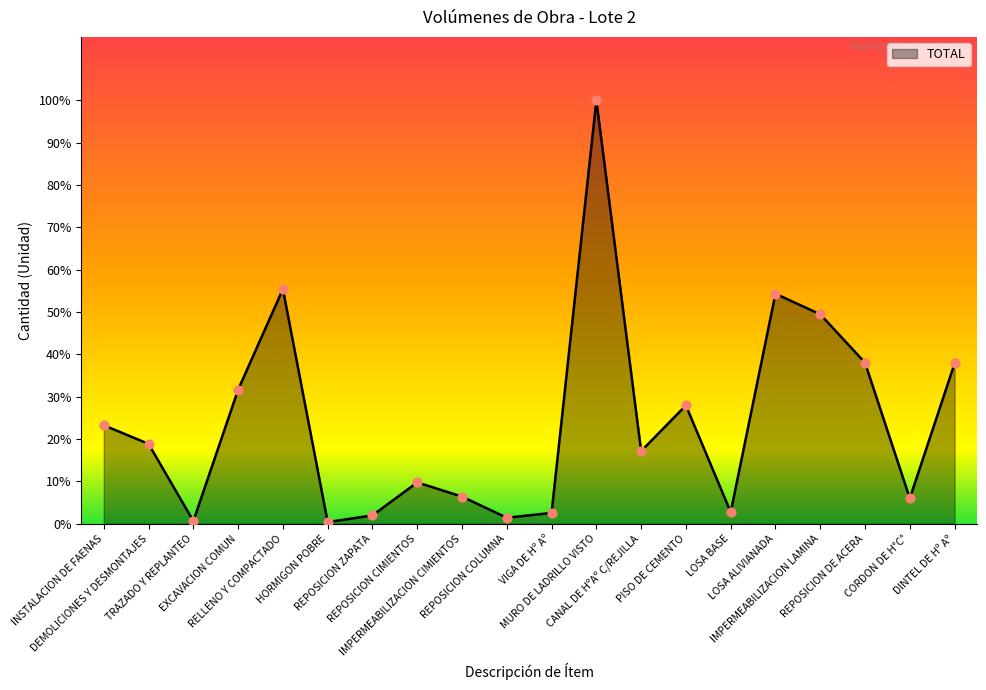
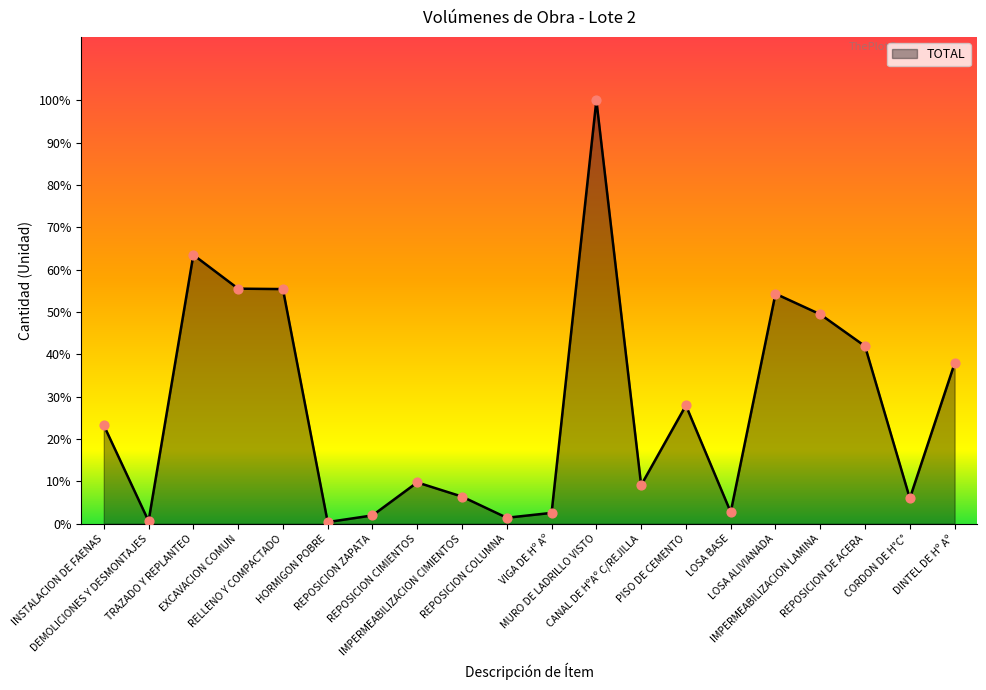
  {
    "INSTALACION DE FAENAS": "23%",
-   "DEMOLICIONES Y DESMONTAJES": "19%",
-   "TRAZADO Y REPLANTEO": "1%",
-   "EXCAVACION COMUN": "32%",
+   "DEMOLICIONES Y DESMONTAJES": "1%",
+   "TRAZADO Y REPLANTEO": "64%",
+   "EXCAVACION COMUN": "56%",
    "RELLENO Y COMPACTADO": "55%",
    "HORMIGON POBRE": "0%",
    "REPOSICION ZAPATA": "2%",
    "REPOSICION CIMIENTOS": "10%",
    "IMPERMEABILIZACION CIMIENTOS": "6%",
    "REPOSICION COLUMNA": "1%",
    "VIGA DE Hº Aº": "3%",
    "MURO DE LADRILLO VISTO": "100%",
-   "CANAL DE HºAº C/REJILLA": "17%",
+   "CANAL DE HºAº C/REJILLA": "9%",
    "PISO DE CEMENTO": "28%",
    "LOSA BASE": "3%",
    "LOSA ALIVIANADA": "54%",
    "IMPERMEABILIZACION LAMINA": "49%",
-   "REPOSICION DE ACERA": "38%",
+   "REPOSICION DE ACERA": "42%",
    "CORDON DE H°C°": "6%",
    "DINTEL DE Hº Aº": "38%"
  }
